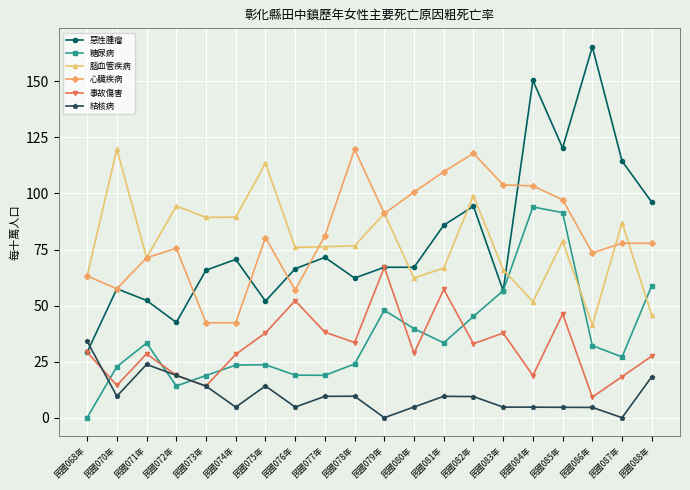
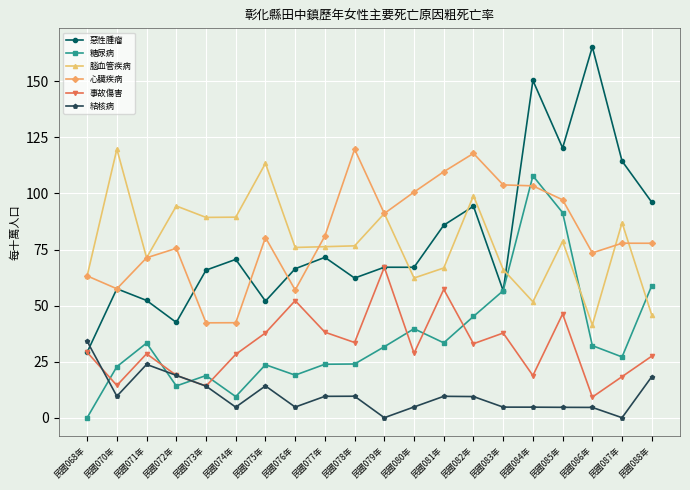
  {
    "糖尿病": {
      "民國068年": 0,
      "民國070年": 23,
      "民國071年": 33,
      "民國072年": 14,
      "民國073年": 19,
-     "民國074年": 23,
+     "民國074年": 9,
      "民國075年": 24,
      "民國076年": 19,
-     "民國077年": 19,
+     "民國077年": 24,
      "民國078年": 24,
-     "民國079年": 48,
+     "民國079年": 32,
      "民國080年": 40,
      "民國081年": 33,
      "民國082年": 45,
-     "民國084年": 94,
+     "民國084年": 108,
      "民國085年": 91,
      "民國086年": 32,
      "民國087年": 27,
      "民國088年": 59
    }
  }
